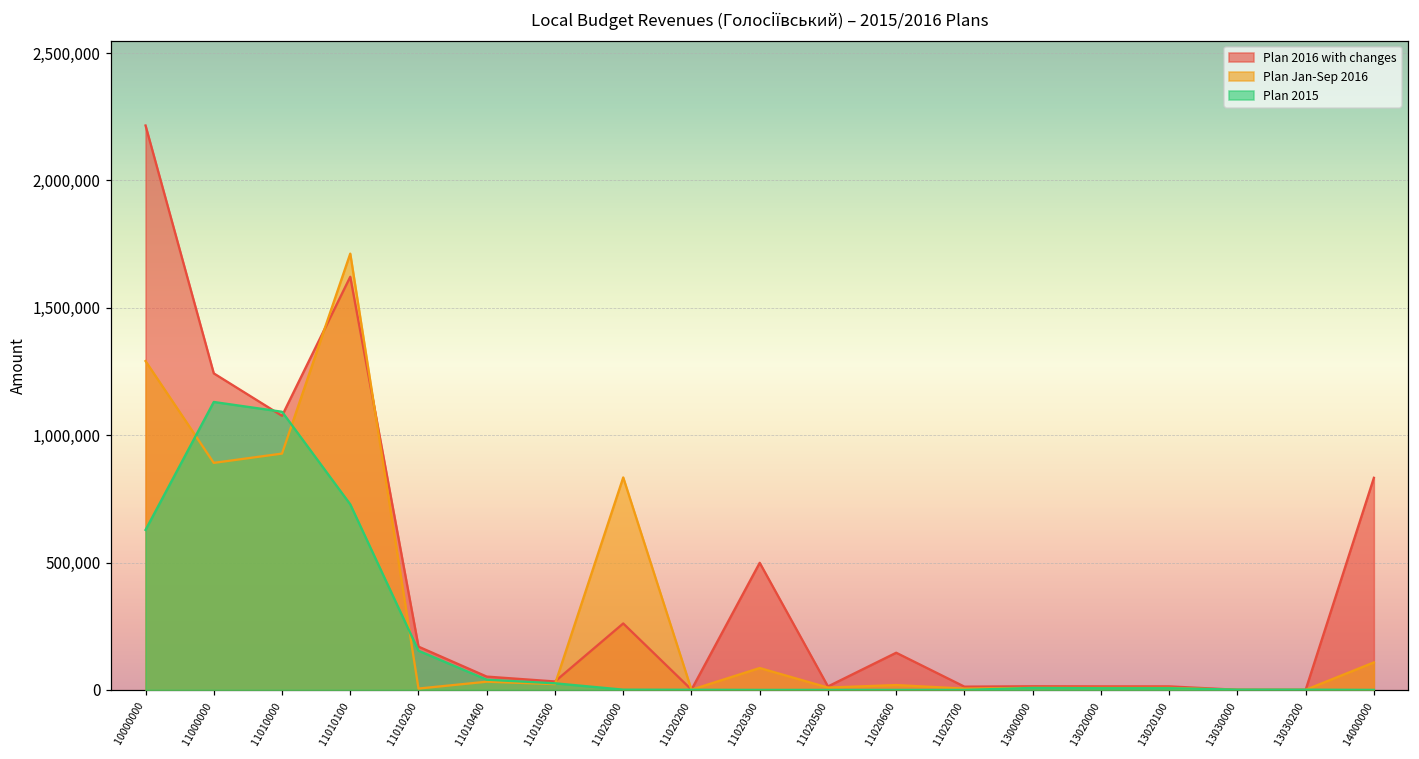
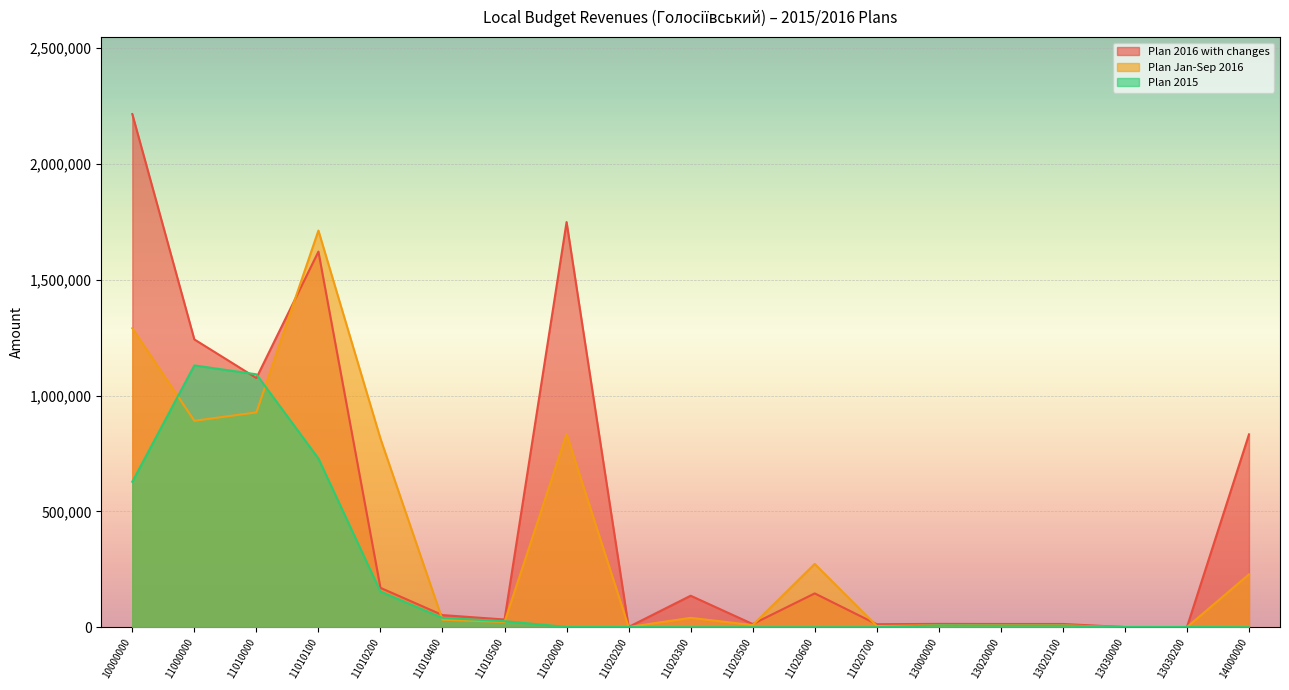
  {
    "Plan 2016 with changes": {
      "10000000": "2,220,000",
      "11000000": "1,240,000",
      "11010000": "1,080,000",
      "11010100": "1,620,000",
      "11010200": "170,000",
      "11010400": "50,000",
-     "11020000": "260,000",
-     "11020300": "500,000",
+     "11020000": "1,750,000",
+     "11020300": "140,000",
      "11020600": "150,000",
      "14000000": "830,000"
    },
    "Plan Jan-Sep 2016": {
      "10000000": "1,290,000",
      "11000000": "890,000",
      "11010000": "930,000",
      "11010100": "1,710,000",
-     "11010200": "10,000",
+     "11010200": "810,000",
      "11020000": "830,000",
-     "11020300": "90,000",
-     "11020600": "20,000",
-     "14000000": "110,000"
+     "11020300": "40,000",
+     "11020600": "270,000",
+     "14000000": "230,000"
    },
    "Plan 2015": {
      "10000000": "630,000",
      "11000000": "1,130,000",
      "11010000": "1,090,000",
      "11010100": "730,000",
      "11010200": "150,000",
      "11020000": "0",
      "11020300": "0",
      "11020600": "0",
      "14000000": "0"
    }
  }
